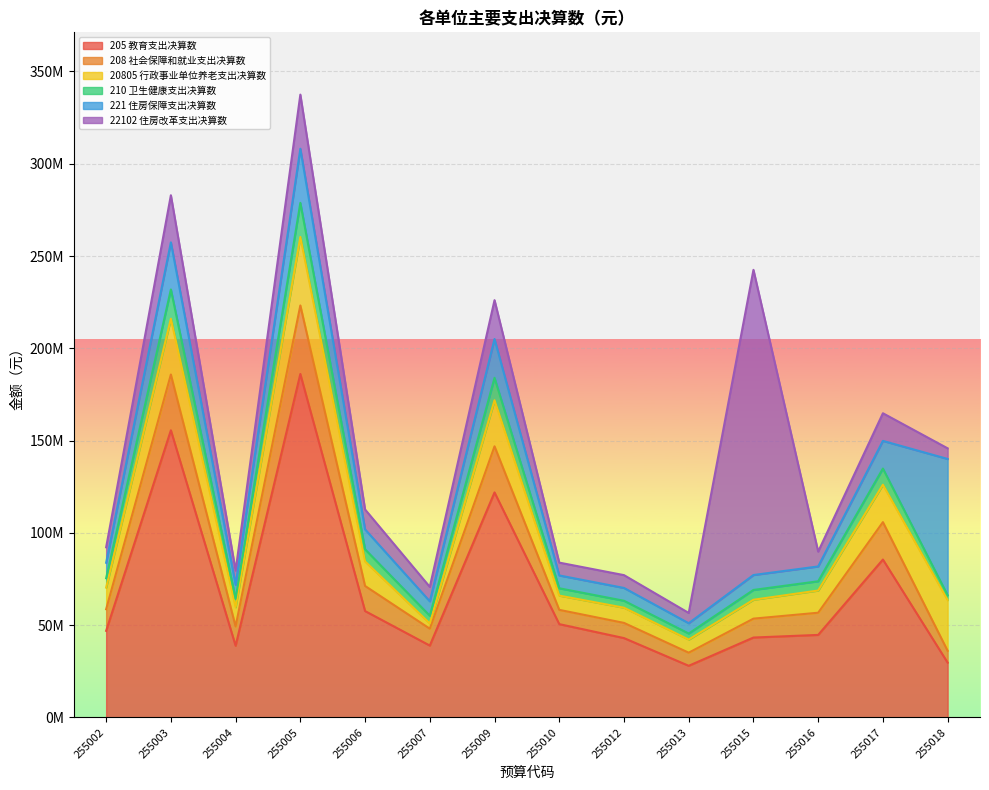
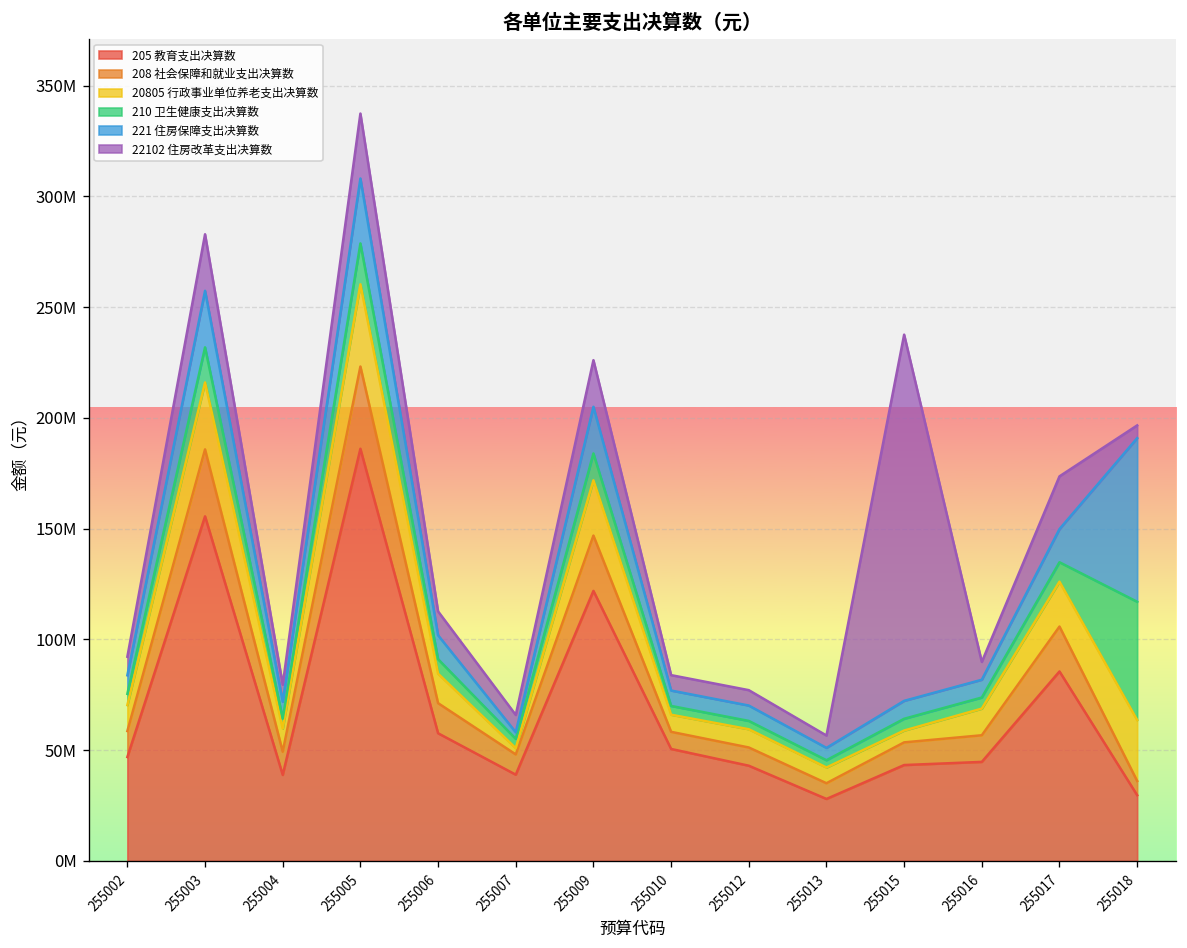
  {
    "20805 行政事业单位养老支出决算数": {
      "255002": 12000000,
      "255003": 30000000,
      "255004": 10000000,
      "255005": 37000000,
      "255006": 13000000,
      "255007": 3000000,
      "255009": 25000000,
      "255010": 8000000,
      "255012": 8000000,
      "255013": 7000000,
-     "255015": 10000000,
+     "255015": 5000000,
      "255016": 12000000,
      "255017": 20000000,
      "255018": 27000000
    },
    "210 卫生健康支出决算数": {
      "255002": 5000000,
      "255003": 16000000,
      "255004": 4000000,
      "255005": 18000000,
      "255006": 7000000,
      "255007": 4000000,
      "255009": 12000000,
      "255010": 4000000,
      "255012": 4000000,
      "255013": 3000000,
      "255015": 5000000,
      "255016": 5000000,
      "255017": 9000000,
-     "255018": 3000000
+     "255018": 53000000
    },
    "221 住房保障支出决算数": {
      "255002": 8000000,
      "255003": 26000000,
      "255004": 8000000,
      "255005": 29000000,
      "255006": 11000000,
-     "255007": 8000000,
+     "255007": 3000000,
      "255009": 21000000,
      "255010": 7000000,
      "255012": 7000000,
      "255013": 6000000,
      "255015": 8000000,
      "255016": 8000000,
      "255017": 15000000,
      "255018": 74000000
    },
    "22102 住房改革支出决算数": {
      "255002": 8000000,
      "255003": 26000000,
      "255004": 8000000,
      "255005": 29000000,
      "255006": 11000000,
      "255007": 8000000,
      "255009": 21000000,
      "255010": 7000000,
      "255012": 7000000,
      "255013": 6000000,
      "255015": 165000000,
      "255016": 8000000,
-     "255017": 15000000,
+     "255017": 24000000,
      "255018": 6000000
    }
  }
